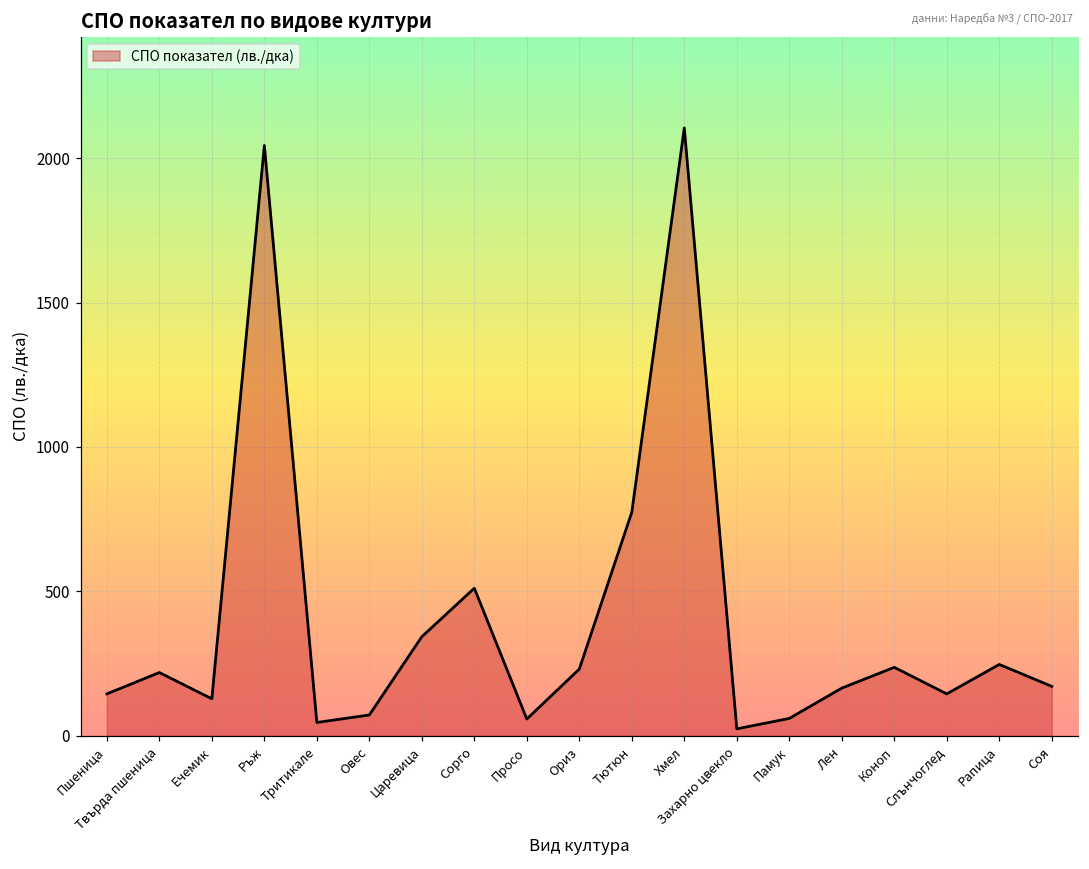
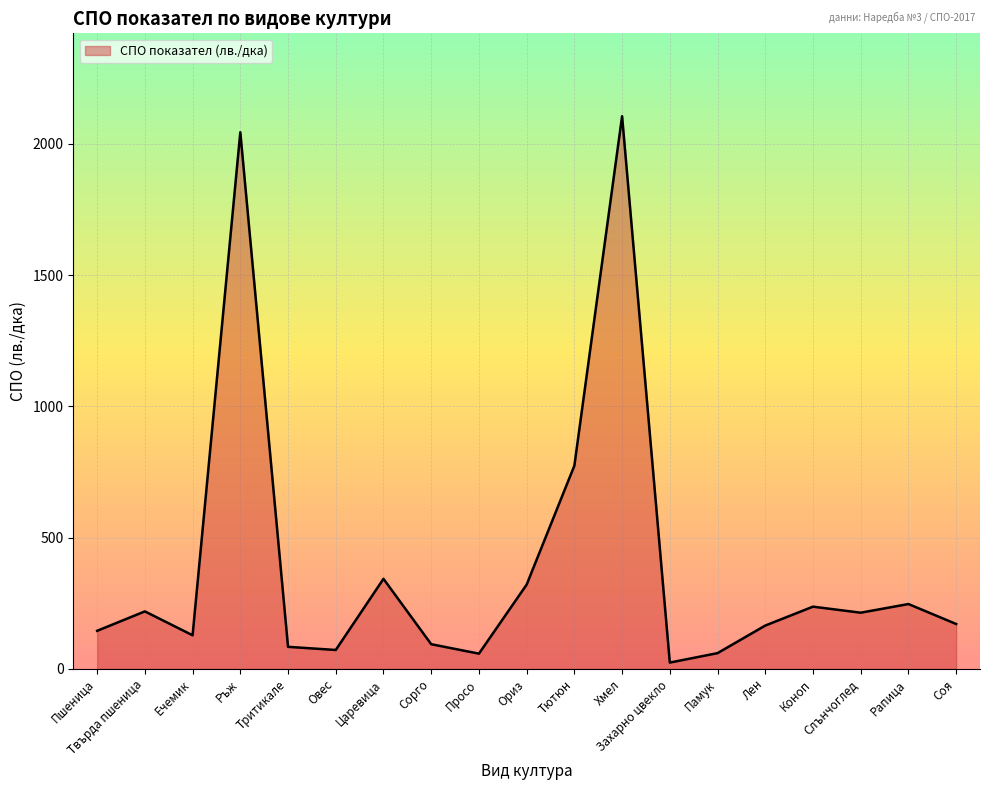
  {
    "Пшеница": 150,
    "Твърда пшеница": 220,
    "Ечемик": 130,
    "Ръж": 2040,
-   "Тритикале": 50,
+   "Тритикале": 80,
    "Овес": 70,
    "Царевица": 340,
-   "Сорго": 510,
+   "Сорго": 90,
    "Просо": 60,
-   "Ориз": 230,
+   "Ориз": 320,
    "Тютюн": 770,
    "Хмел": 2110,
    "Захарно цвекло": 20,
    "Памук": 60,
    "Лен": 170,
    "Коноп": 240,
-   "Слънчоглед": 150,
+   "Слънчоглед": 210,
    "Рапица": 250,
    "Соя": 170
  }
